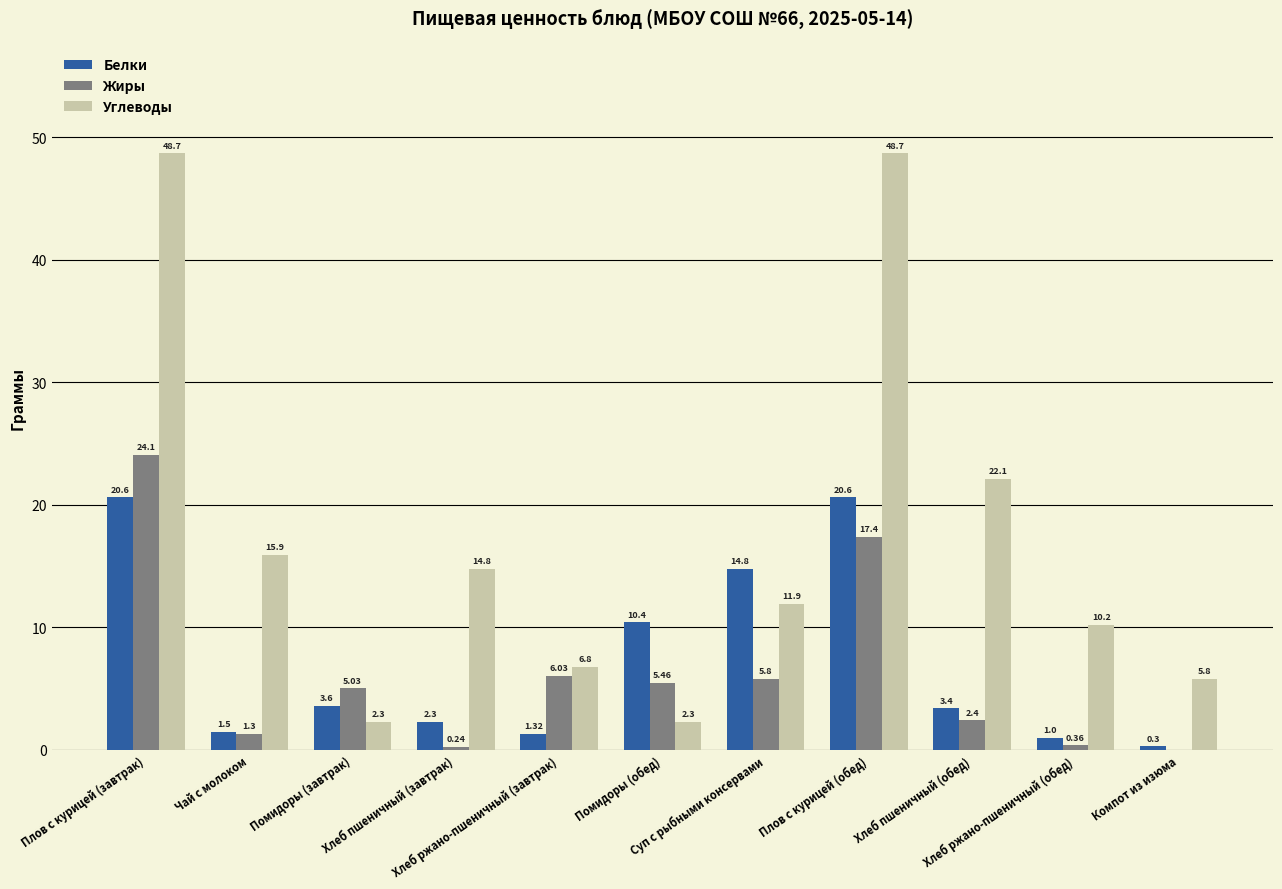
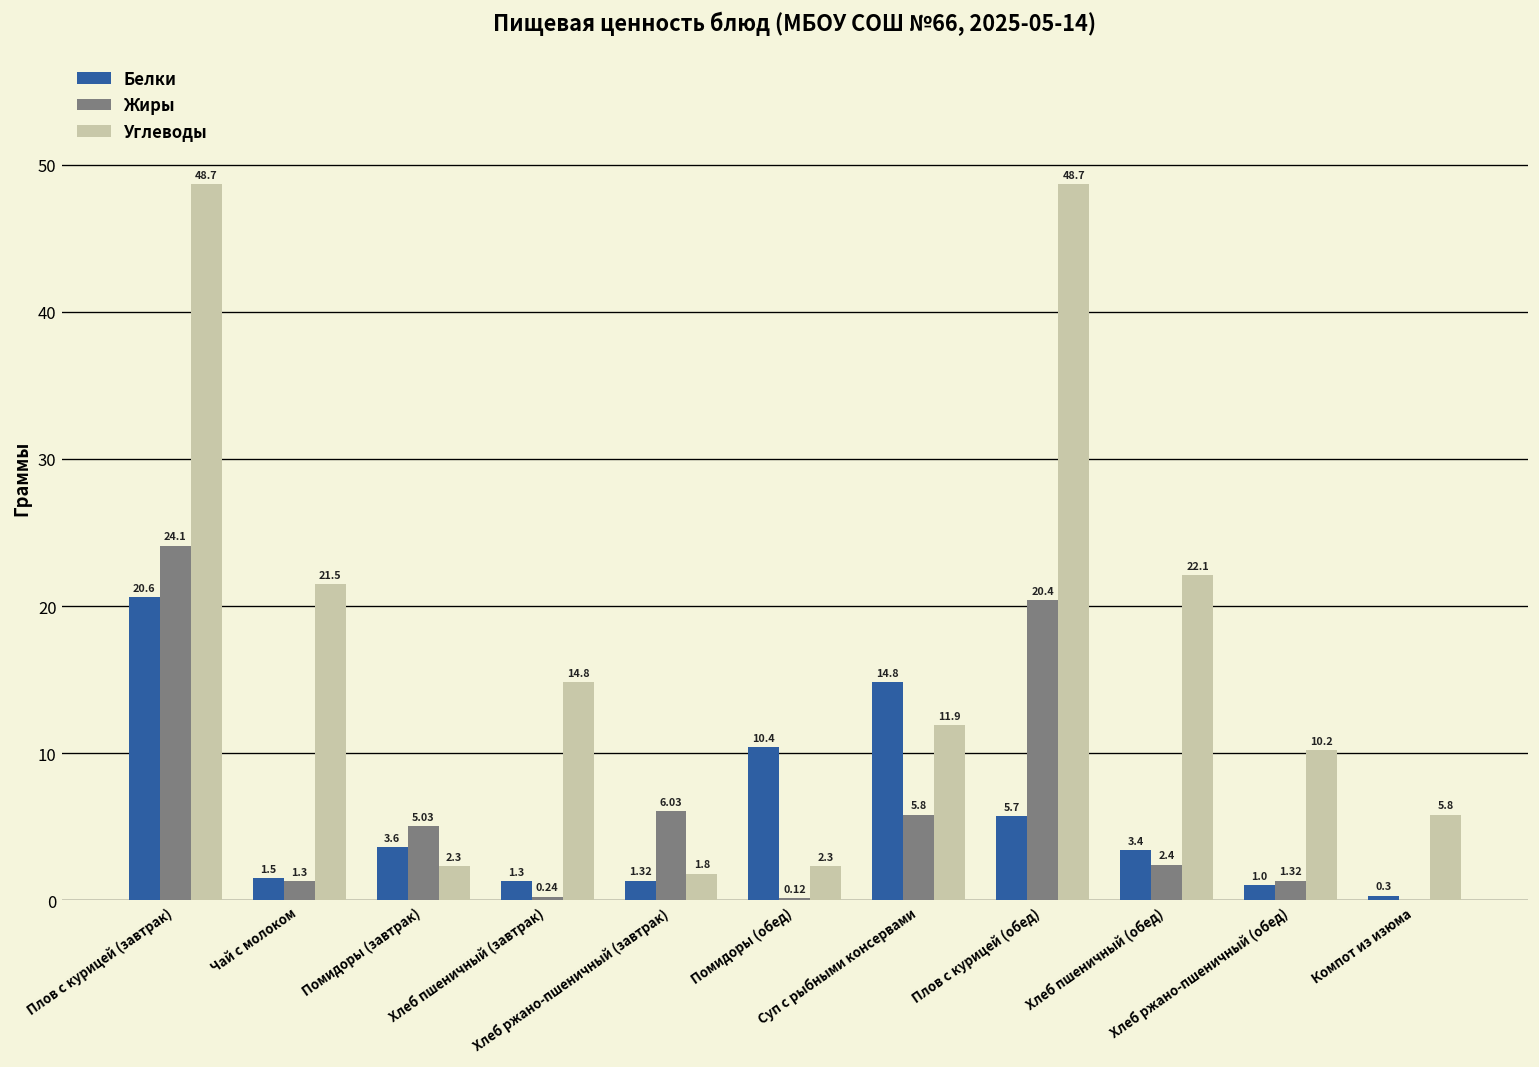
  {
    "Белки": {
      "Плов с курицей (завтрак)": 20.6,
      "Чай с молоком": 1.5,
      "Помидоры (завтрак)": 3.6,
-     "Хлеб пшеничный (завтрак)": 2.3,
+     "Хлеб пшеничный (завтрак)": 1.3,
      "Хлеб ржано-пшеничный (завтрак)": 1.32,
      "Помидоры (обед)": 10.4,
      "Суп с рыбными консервами": 14.8,
-     "Плов с курицей (обед)": 20.6,
+     "Плов с курицей (обед)": 5.7,
      "Хлеб пшеничный (обед)": 3.4,
      "Хлеб ржано-пшеничный (обед)": 1.0,
      "Компот из изюма": 0.3
    },
    "Жиры": {
      "Плов с курицей (завтрак)": 24.1,
      "Чай с молоком": 1.3,
      "Помидоры (завтрак)": 5.03,
      "Хлеб пшеничный (завтрак)": 0.24,
      "Хлеб ржано-пшеничный (завтрак)": 6.03,
-     "Помидоры (обед)": 5.46,
+     "Помидоры (обед)": 0.12,
      "Суп с рыбными консервами": 5.8,
-     "Плов с курицей (обед)": 17.4,
+     "Плов с курицей (обед)": 20.4,
      "Хлеб пшеничный (обед)": 2.4,
-     "Хлеб ржано-пшеничный (обед)": 0.36
+     "Хлеб ржано-пшеничный (обед)": 1.32
    },
    "Углеводы": {
      "Плов с курицей (завтрак)": 48.7,
-     "Чай с молоком": 15.9,
+     "Чай с молоком": 21.5,
      "Помидоры (завтрак)": 2.3,
      "Хлеб пшеничный (завтрак)": 14.8,
-     "Хлеб ржано-пшеничный (завтрак)": 6.8,
+     "Хлеб ржано-пшеничный (завтрак)": 1.8,
      "Помидоры (обед)": 2.3,
      "Суп с рыбными консервами": 11.9,
      "Плов с курицей (обед)": 48.7,
      "Хлеб пшеничный (обед)": 22.1,
      "Хлеб ржано-пшеничный (обед)": 10.2,
      "Компот из изюма": 5.8
    }
  }
